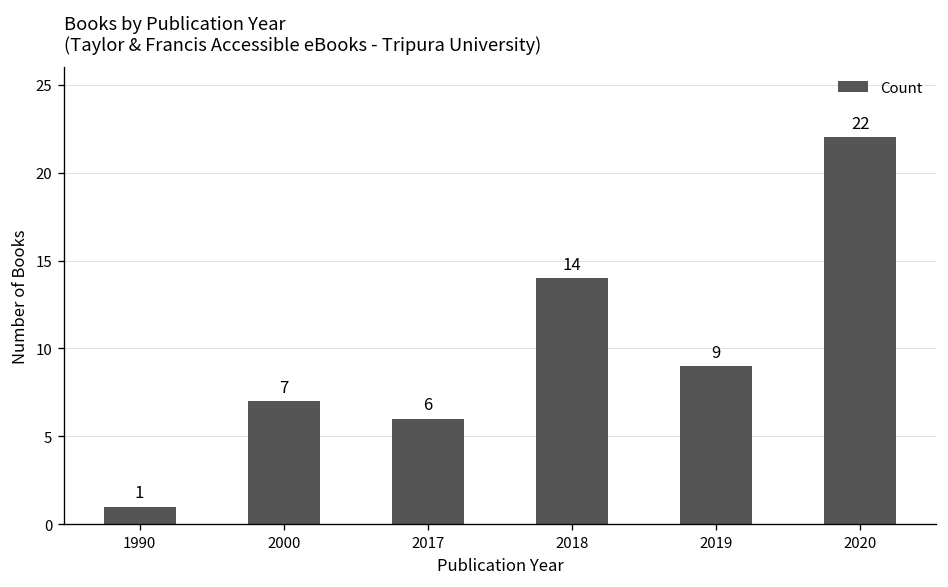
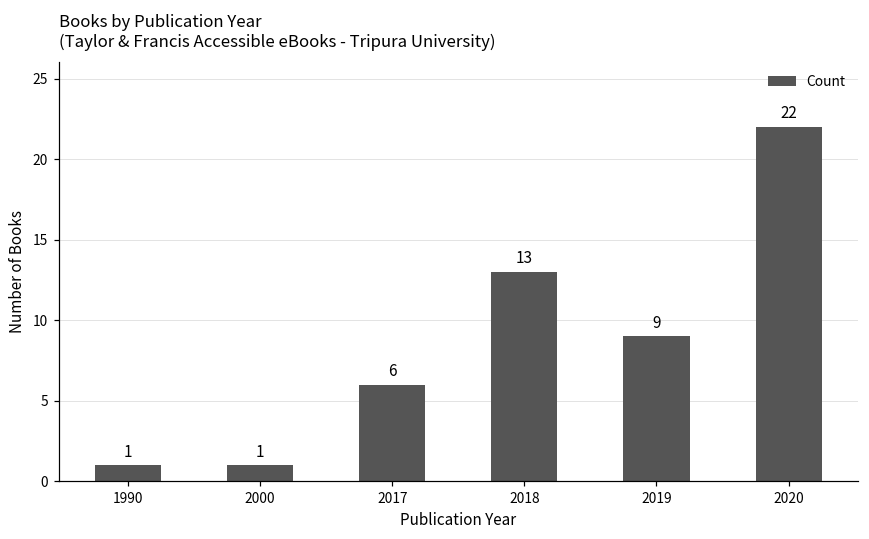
  {
    "1990": 1,
-   "2000": 7,
+   "2000": 1,
    "2017": 6,
-   "2018": 14,
+   "2018": 13,
    "2019": 9,
    "2020": 22
  }
